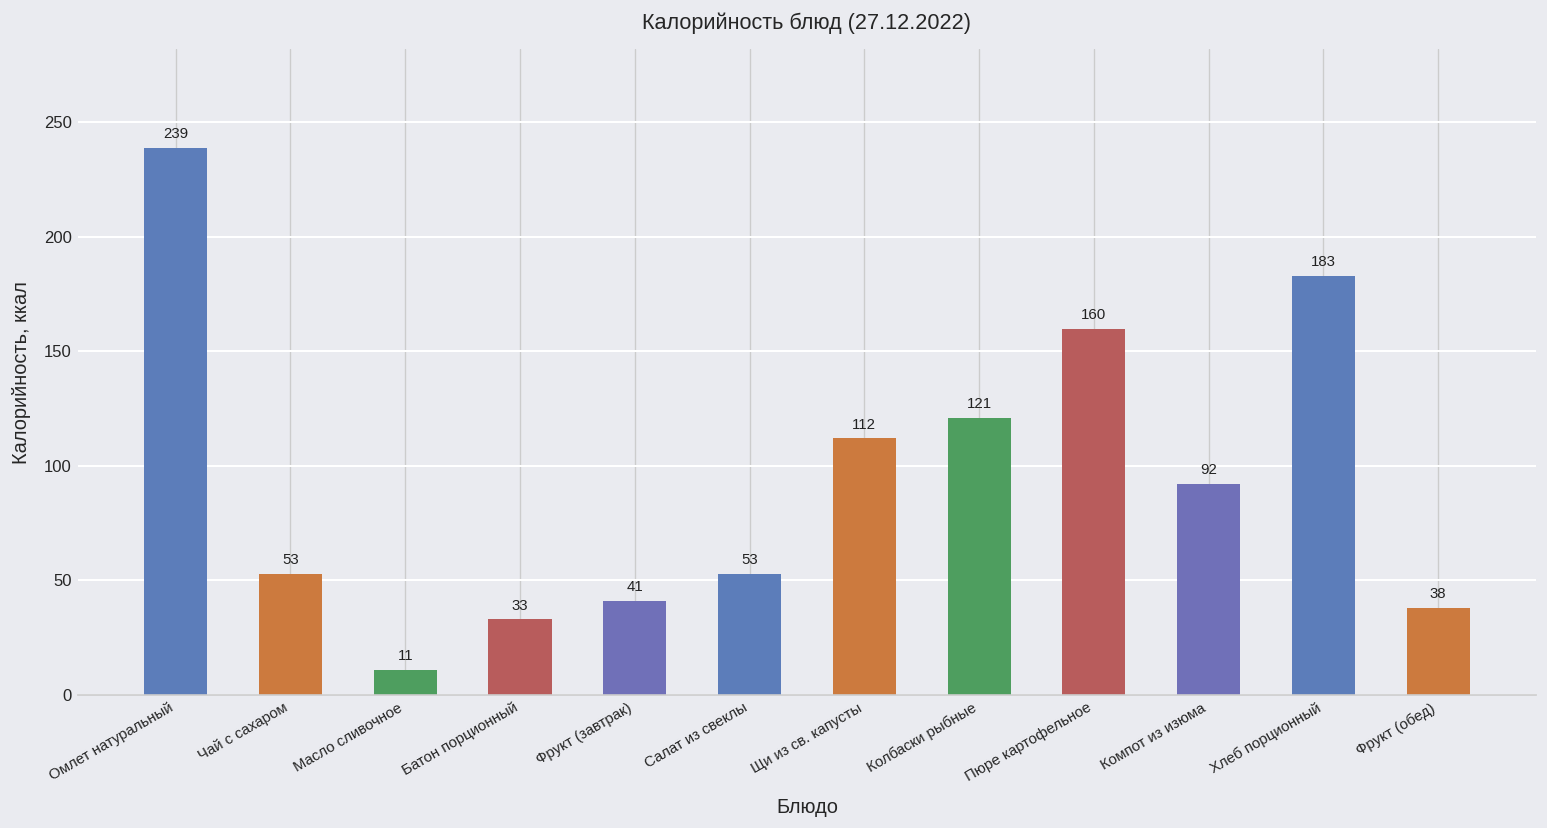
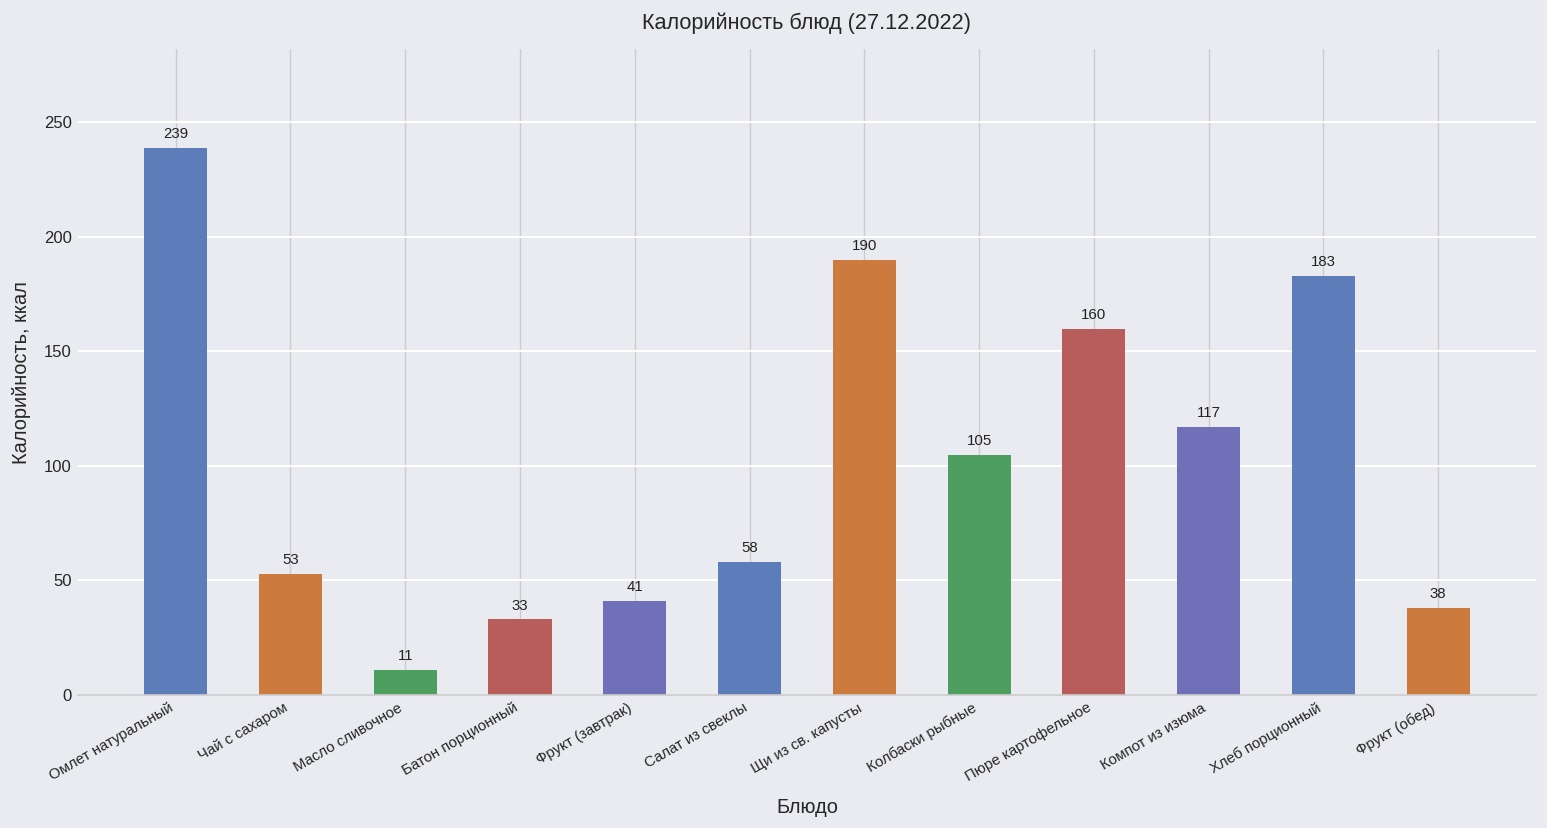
  {
    "Омлет натуральный": 239,
    "Чай с сахаром": 53,
    "Масло сливочное": 11,
    "Батон порционный": 33,
    "Фрукт (завтрак)": 41,
-   "Салат из свеклы": 53,
-   "Щи из св. капусты": 112,
-   "Колбаски рыбные": 121,
+   "Салат из свеклы": 58,
+   "Щи из св. капусты": 190,
+   "Колбаски рыбные": 105,
    "Пюре картофельное": 160,
-   "Компот из изюма": 92,
+   "Компот из изюма": 117,
    "Хлеб порционный": 183,
    "Фрукт (обед)": 38
  }
